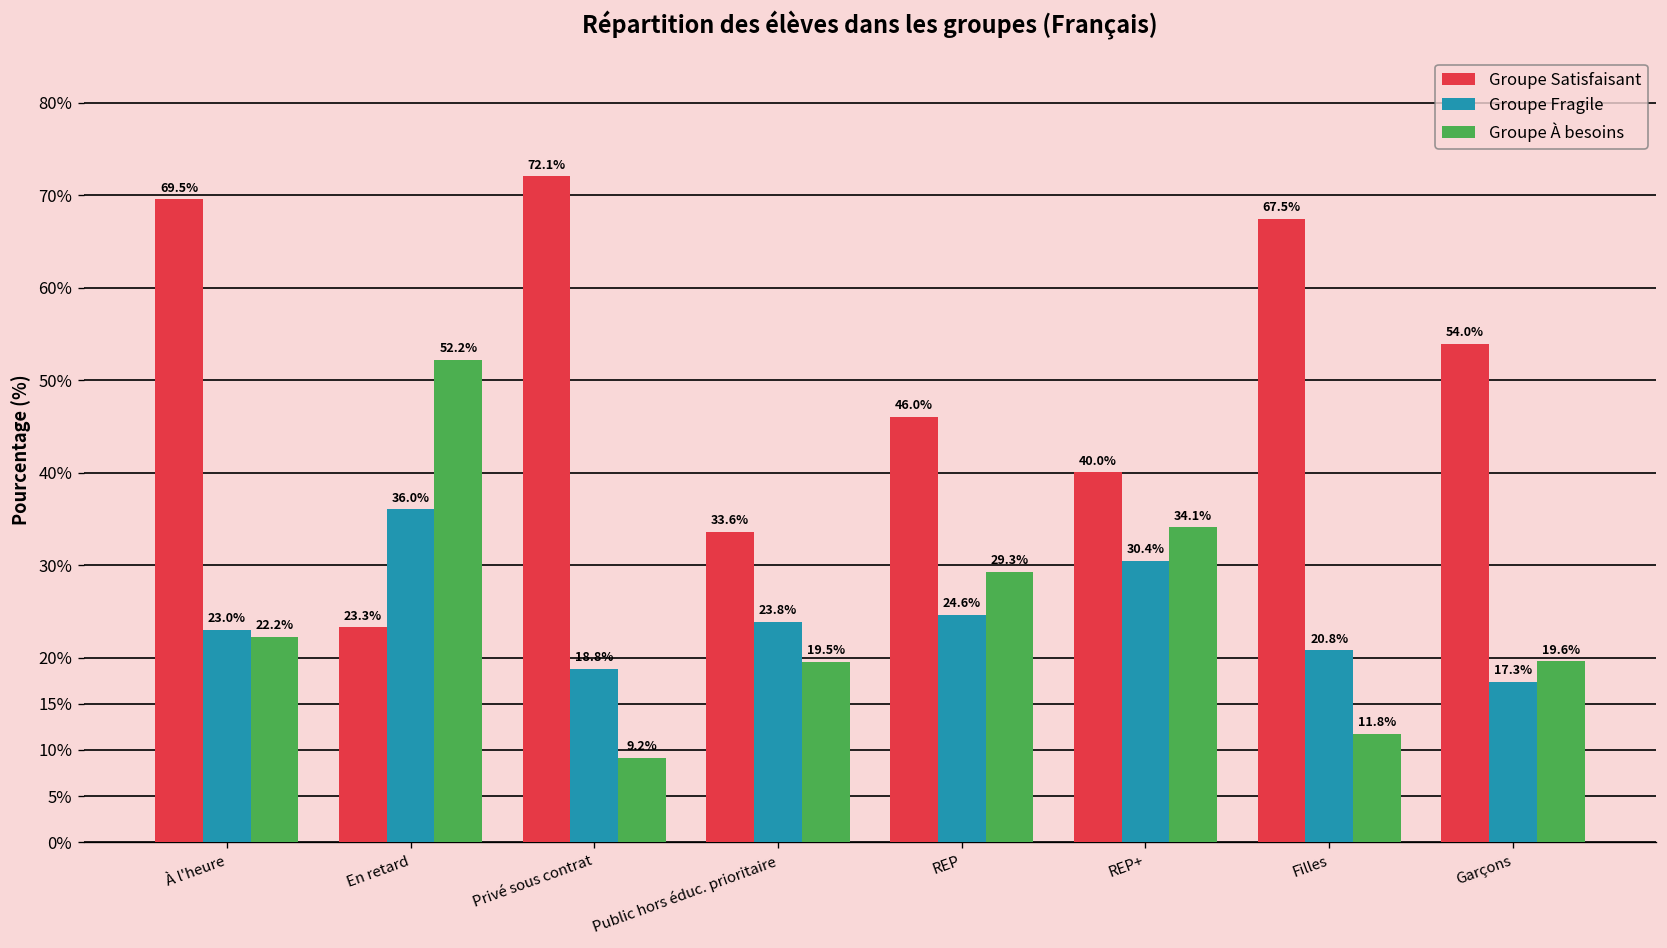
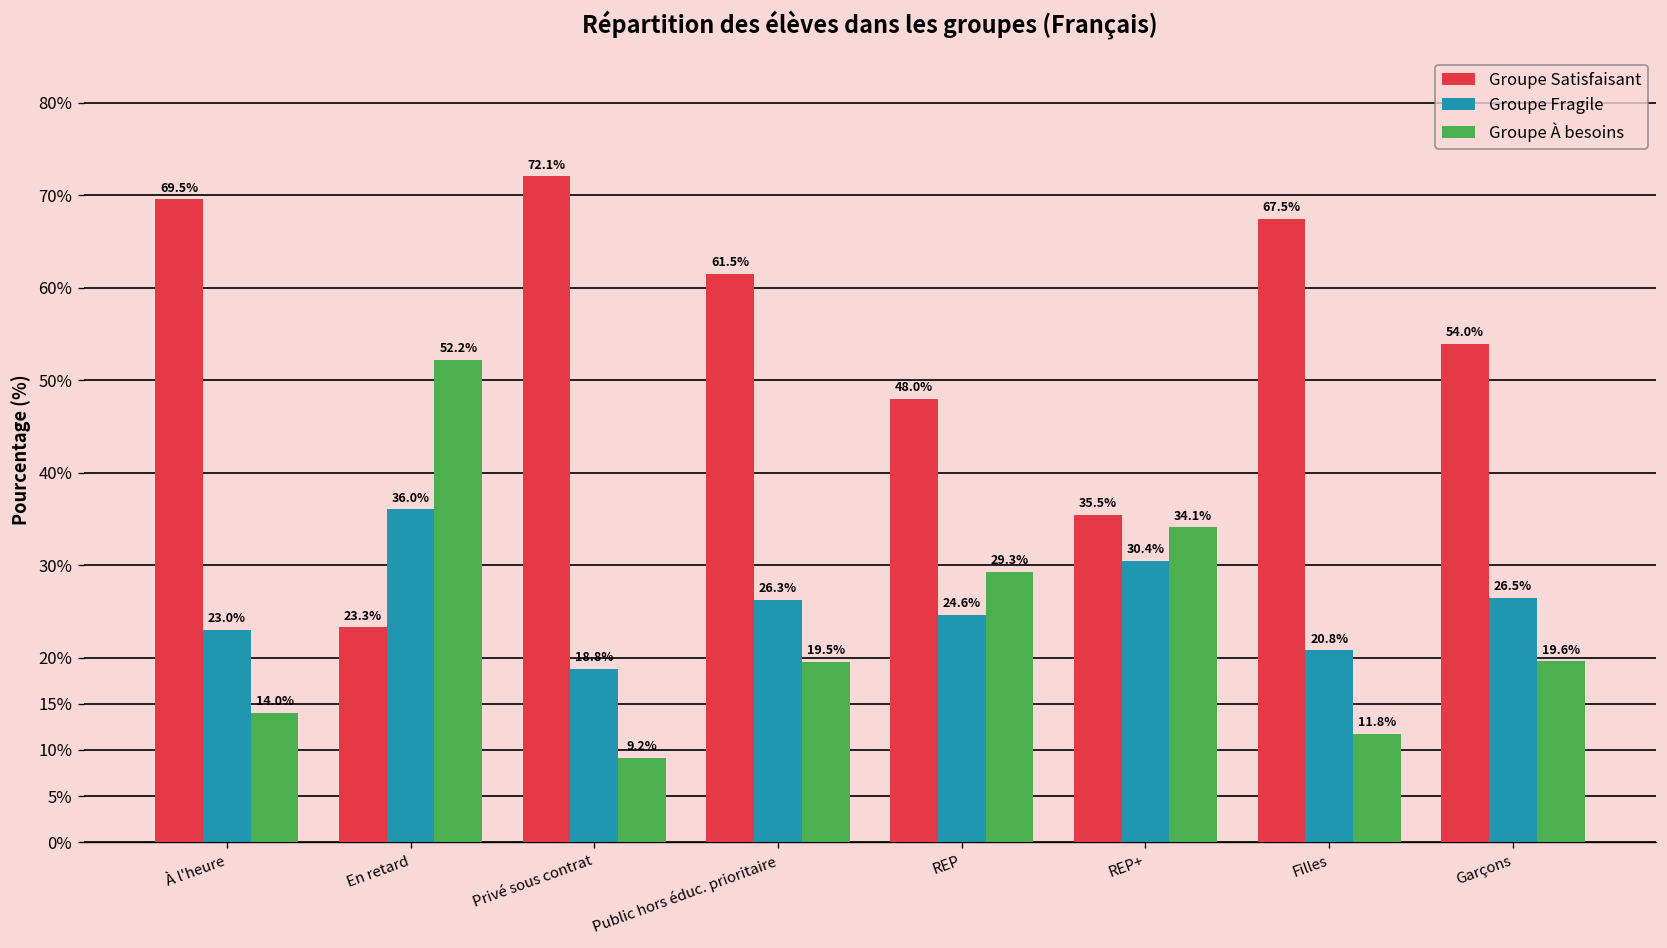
  {
    "Groupe Satisfaisant": {
      "À l'heure": "69.5%",
      "En retard": "23.3%",
      "Privé sous contrat": "72.1%",
-     "Public hors éduc. prioritaire": "33.6%",
-     "REP": "46.0%",
-     "REP+": "40.0%",
+     "Public hors éduc. prioritaire": "61.5%",
+     "REP": "48.0%",
+     "REP+": "35.5%",
      "Filles": "67.5%",
      "Garçons": "54.0%"
    },
    "Groupe Fragile": {
      "À l'heure": "23.0%",
      "En retard": "36.0%",
      "Privé sous contrat": "18.8%",
-     "Public hors éduc. prioritaire": "23.8%",
+     "Public hors éduc. prioritaire": "26.3%",
      "REP": "24.6%",
      "REP+": "30.4%",
      "Filles": "20.8%",
-     "Garçons": "17.3%"
+     "Garçons": "26.5%"
    },
    "Groupe À besoins": {
-     "À l'heure": "22.2%",
+     "À l'heure": "14.0%",
      "En retard": "52.2%",
      "Privé sous contrat": "9.2%",
      "Public hors éduc. prioritaire": "19.5%",
      "REP": "29.3%",
      "REP+": "34.1%",
      "Filles": "11.8%",
      "Garçons": "19.6%"
    }
  }
